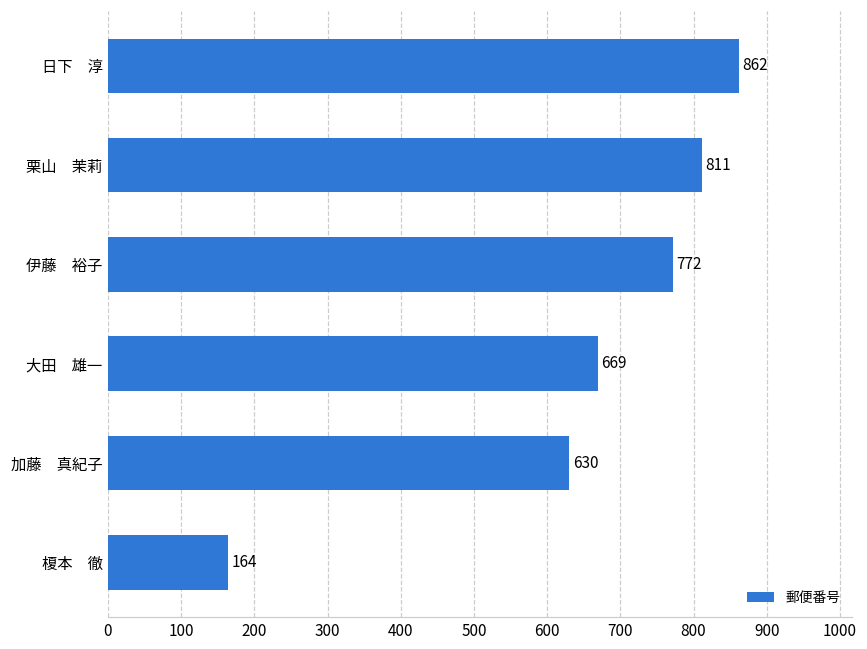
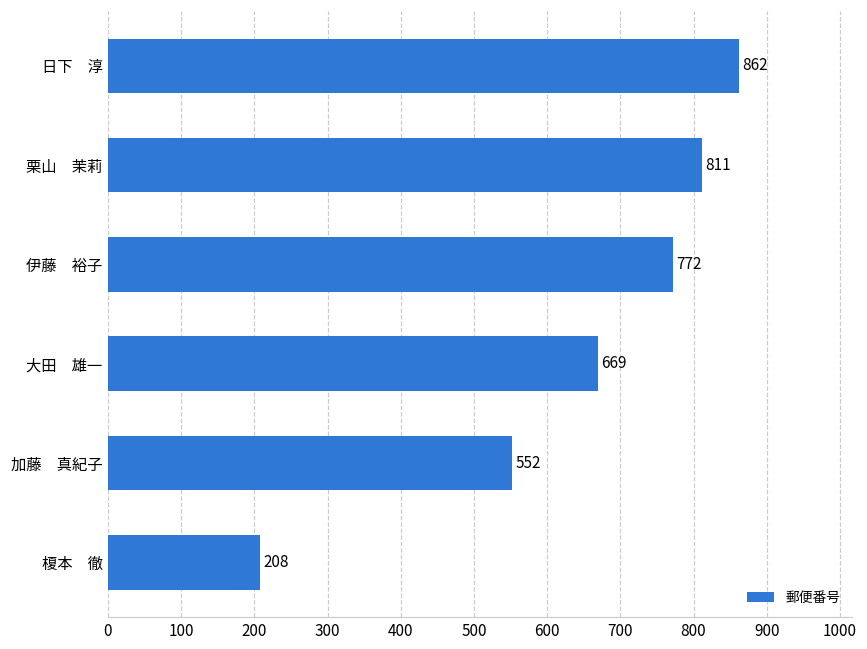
  {
    "日下 淳": 862,
    "栗山 茉莉": 811,
    "伊藤 裕子": 772,
    "大田 雄一": 669,
-   "加藤 真紀子": 630,
-   "榎本 徹": 164
+   "加藤 真紀子": 552,
+   "榎本 徹": 208
  }
